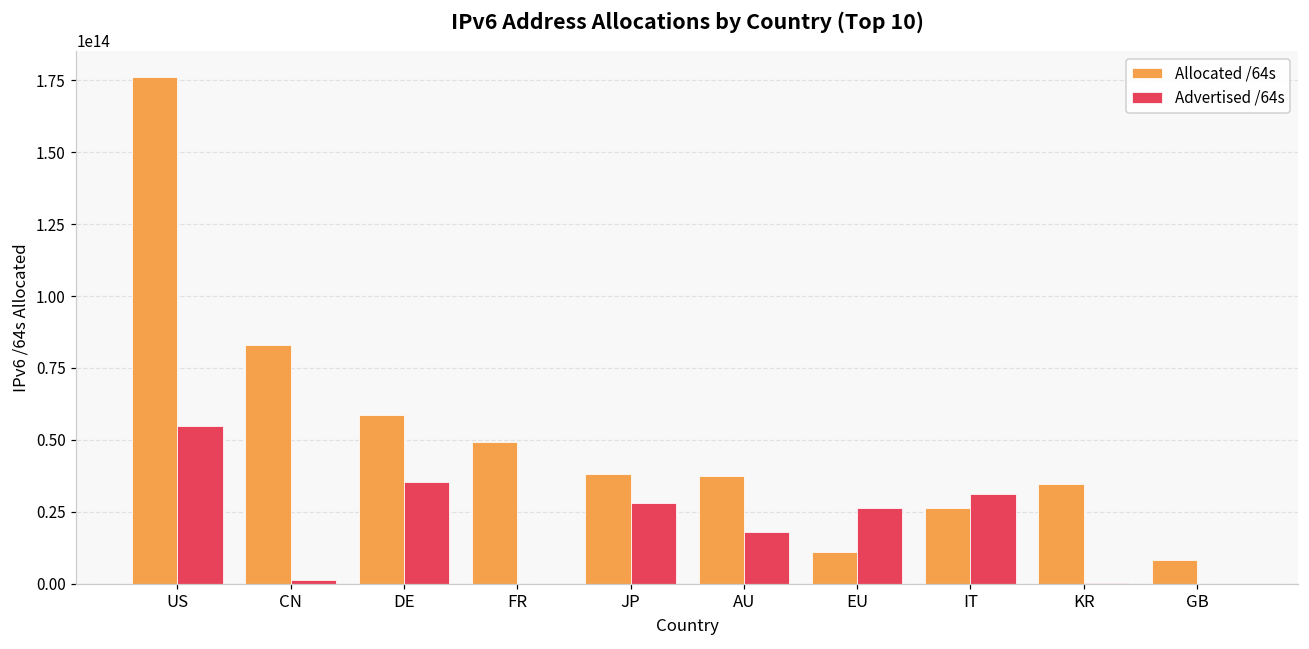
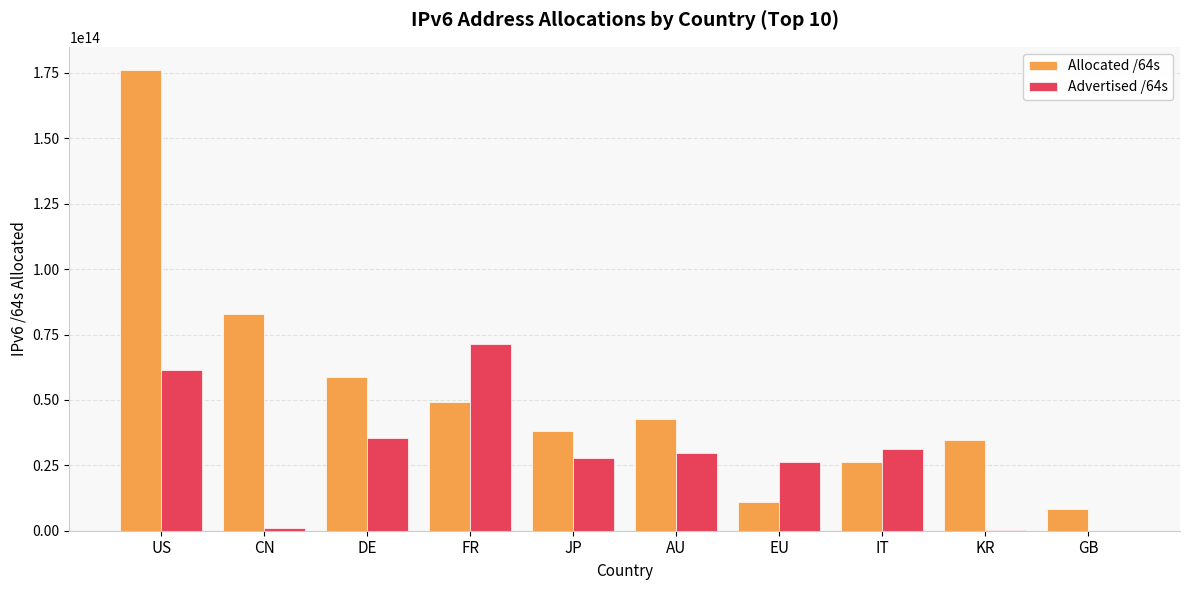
  {
    "Allocated /64s": {
      "US": 176000000000000,
      "CN": 83000000000000,
      "DE": 59000000000000,
      "FR": 49000000000000,
      "JP": 38000000000000,
-     "AU": 38000000000000,
+     "AU": 43000000000000,
      "EU": 11000000000000,
      "IT": 26000000000000,
      "KR": 35000000000000,
      "GB": 8000000000000
    },
    "Advertised /64s": {
-     "US": 55000000000000,
+     "US": 61000000000000,
      "CN": 1000000000000,
      "DE": 35000000000000,
-     "FR": 0,
+     "FR": 72000000000000,
      "JP": 28000000000000,
-     "AU": 18000000000000,
+     "AU": 30000000000000,
      "EU": 26000000000000,
      "IT": 31000000000000
    }
  }
